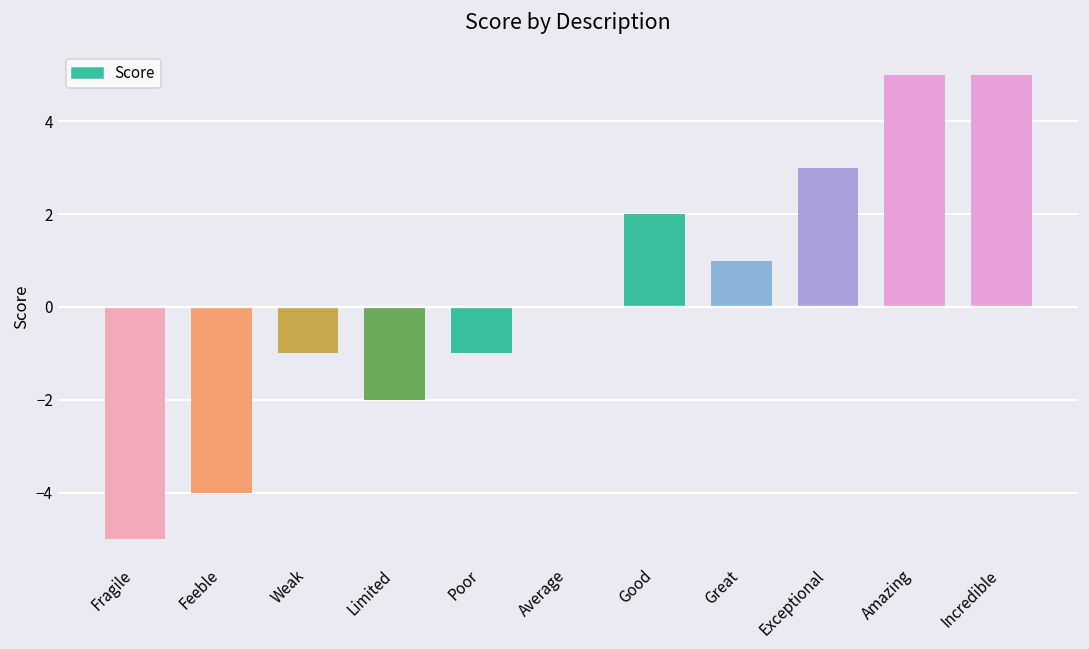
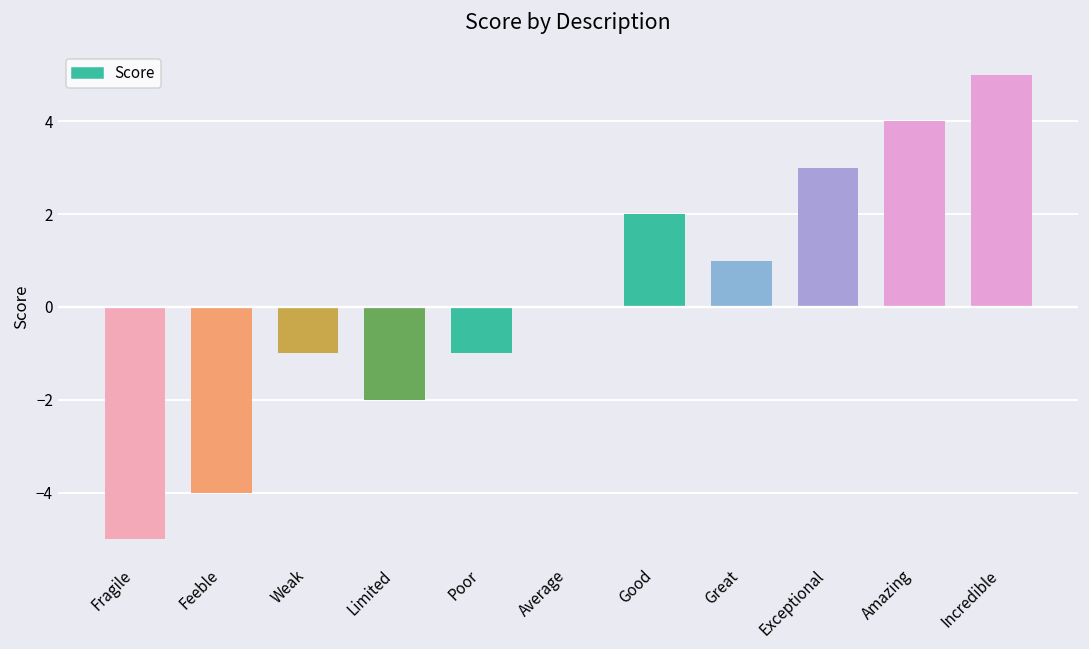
  {
    "Fragile": -5,
    "Feeble": -4,
    "Weak": -1,
    "Limited": -2,
    "Poor": -1,
    "Average": 0,
    "Good": 2,
    "Great": 1,
    "Exceptional": 3,
-   "Amazing": 5,
+   "Amazing": 4,
    "Incredible": 5
  }
